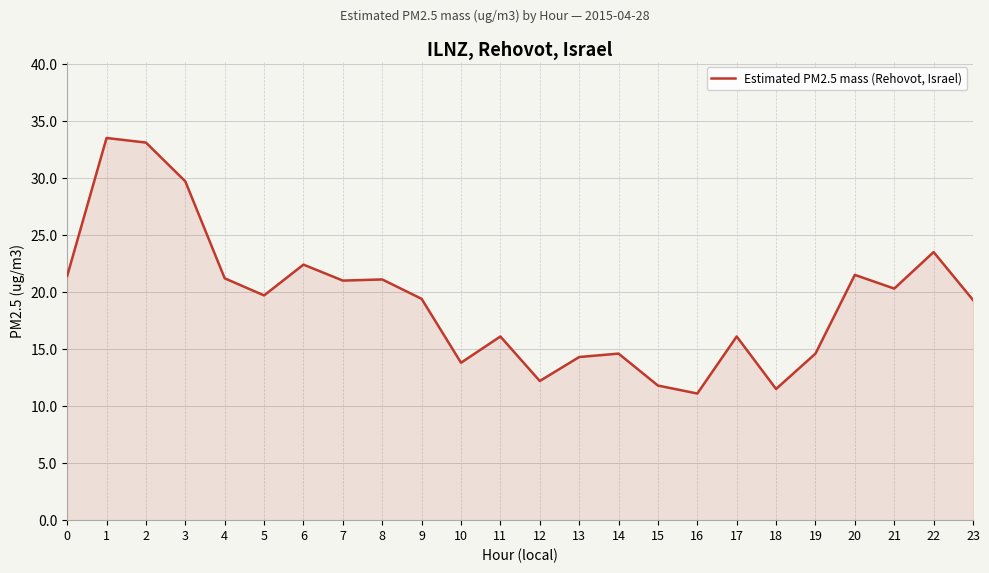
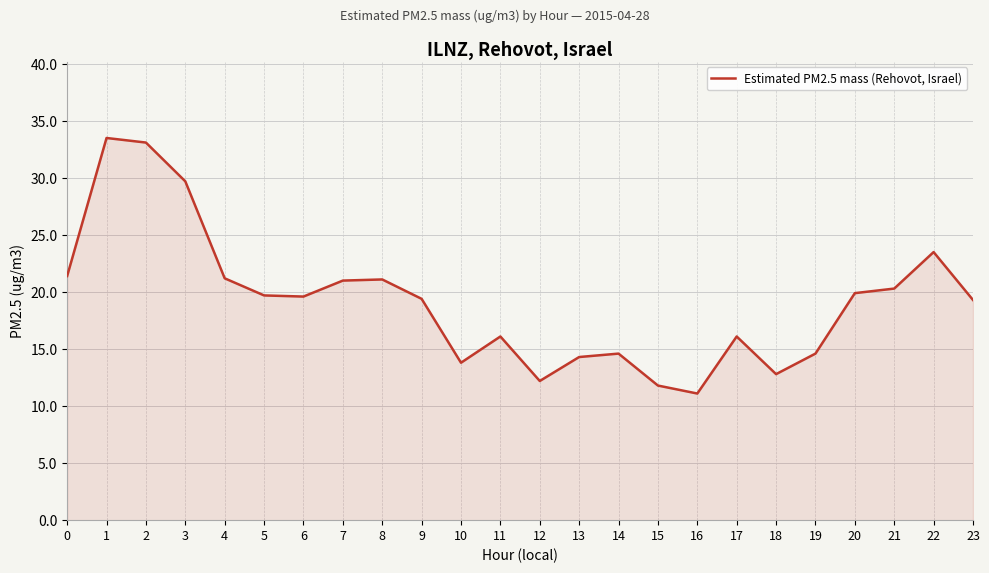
  {
    "0": 21.4,
    "1": 33.5,
    "2": 33.1,
    "3": 29.7,
    "4": 21.2,
    "5": 19.7,
-   "6": 22.4,
+   "6": 19.6,
    "7": 21.0,
    "8": 21.1,
    "9": 19.4,
    "10": 13.8,
    "11": 16.1,
    "12": 12.2,
    "13": 14.3,
    "14": 14.6,
    "15": 11.8,
    "16": 11.1,
    "17": 16.1,
-   "18": 11.5,
+   "18": 12.8,
    "19": 14.6,
-   "20": 21.5,
+   "20": 19.9,
    "21": 20.3,
    "22": 23.5,
    "23": 19.3
  }
